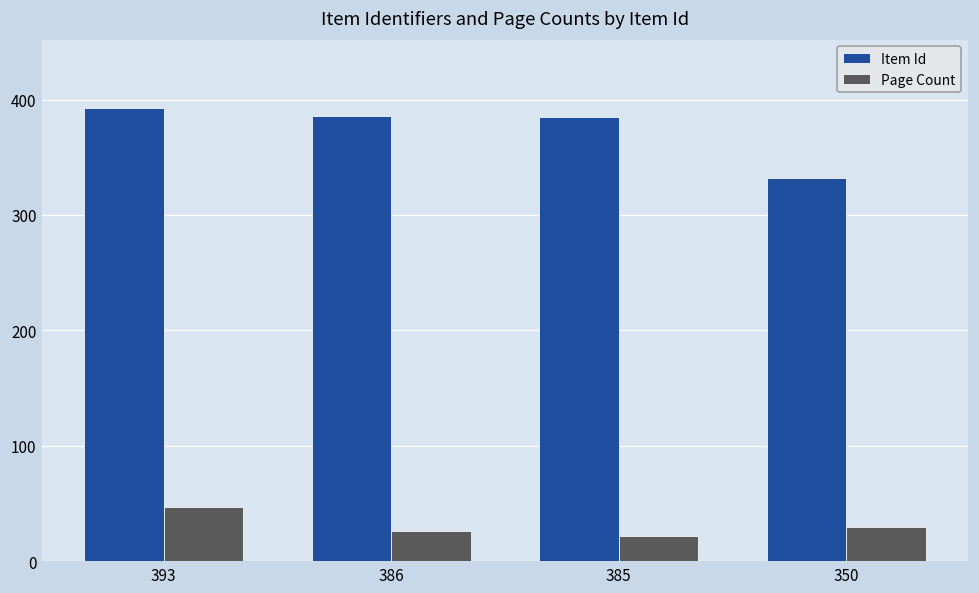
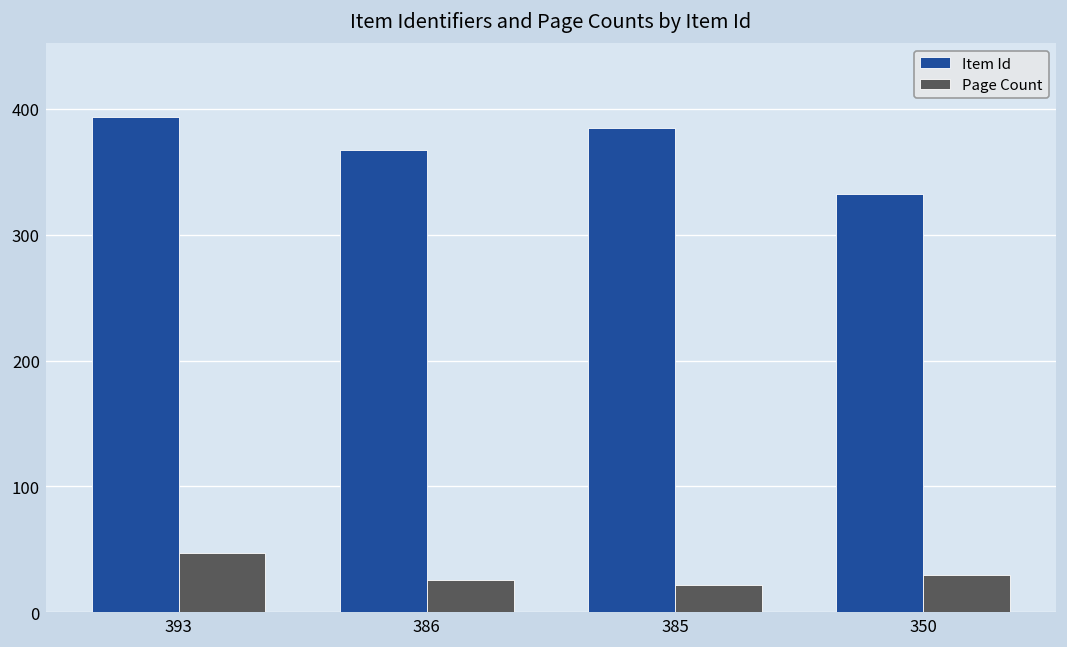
  {
    "Item Id": {
      "393": 393,
-     "386": 386,
+     "386": 367,
      "385": 385,
      "350": 332
    },
    "Page Count": {
      "393": 47,
      "386": 26,
      "385": 22,
      "350": 30
    }
  }
